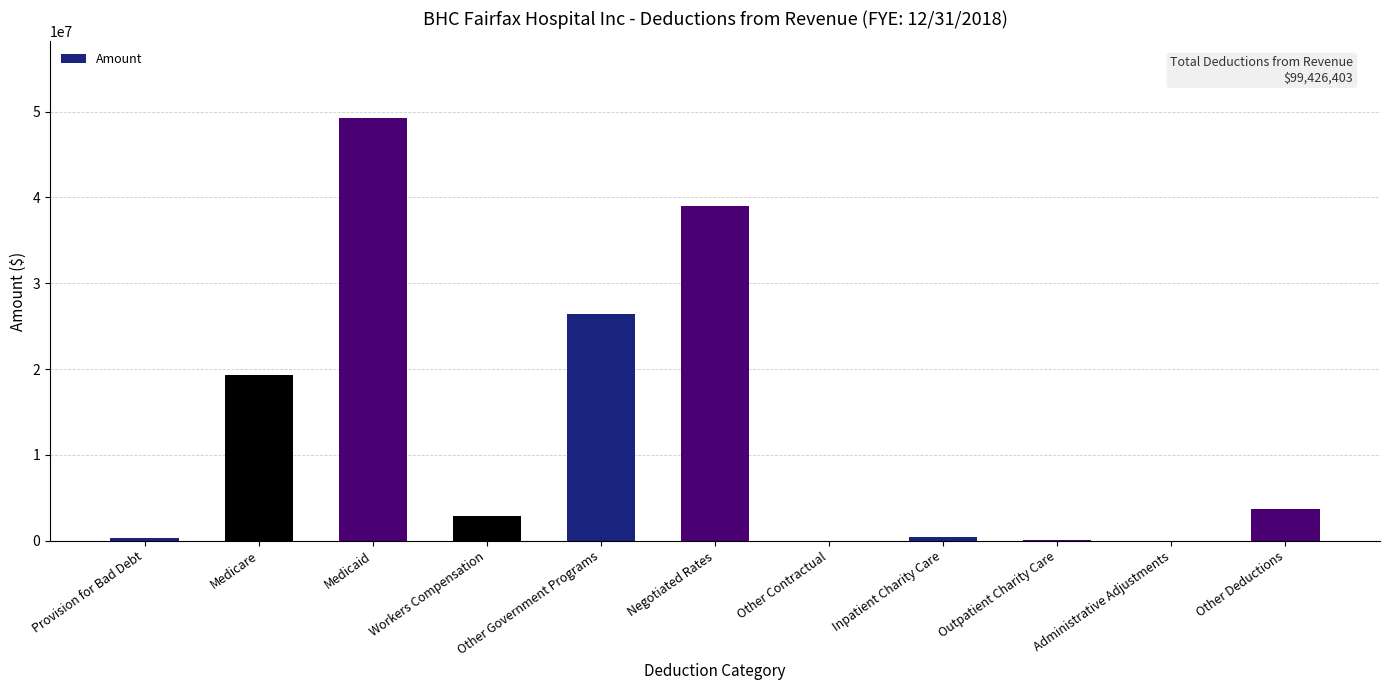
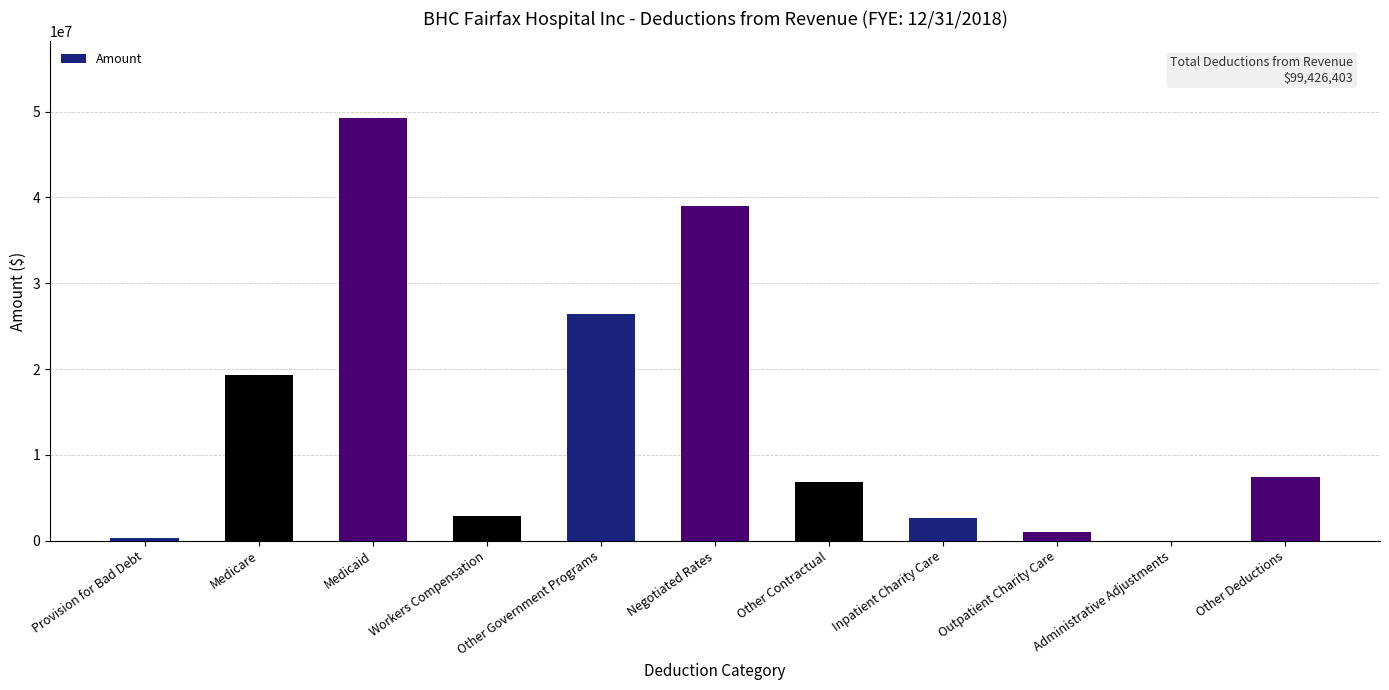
  {
    "Medicare": 19000000,
    "Medicaid": 49000000,
    "Workers Compensation": 3000000,
    "Other Government Programs": 26000000,
    "Negotiated Rates": 39000000,
-   "Other Contractual": 0,
-   "Inpatient Charity Care": 0,
-   "Outpatient Charity Care": 0,
-   "Other Deductions": 4000000
+   "Other Contractual": 7000000,
+   "Inpatient Charity Care": 3000000,
+   "Outpatient Charity Care": 1000000,
+   "Other Deductions": 7000000
  }
